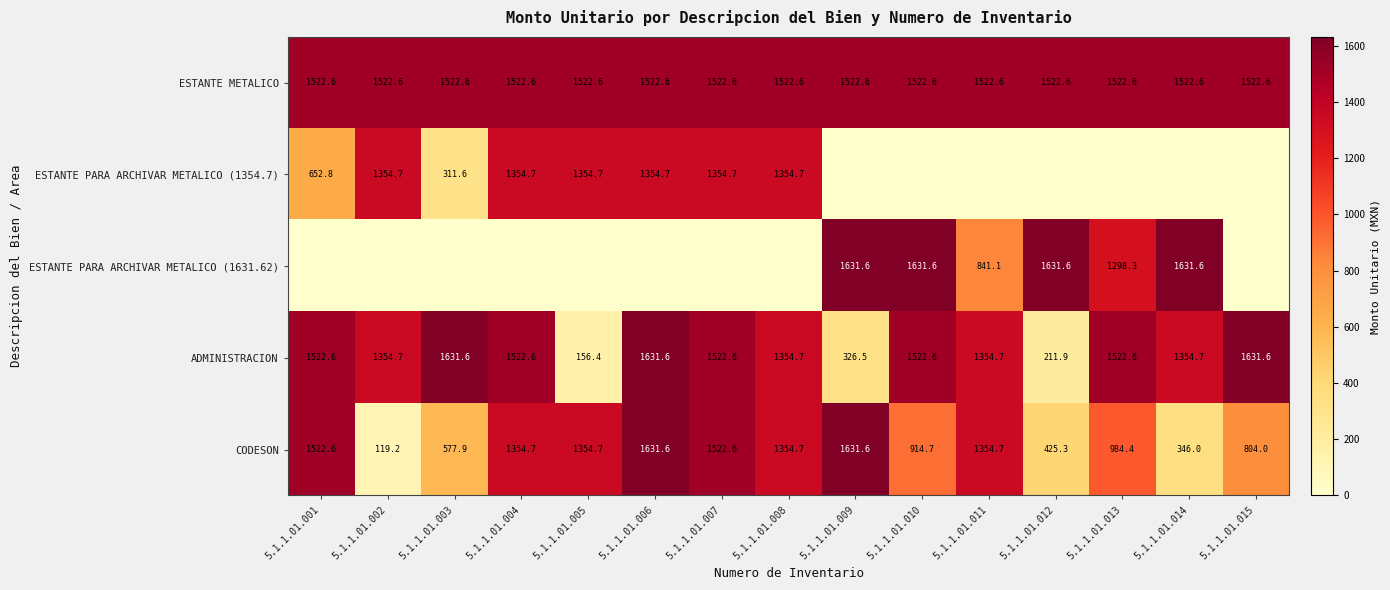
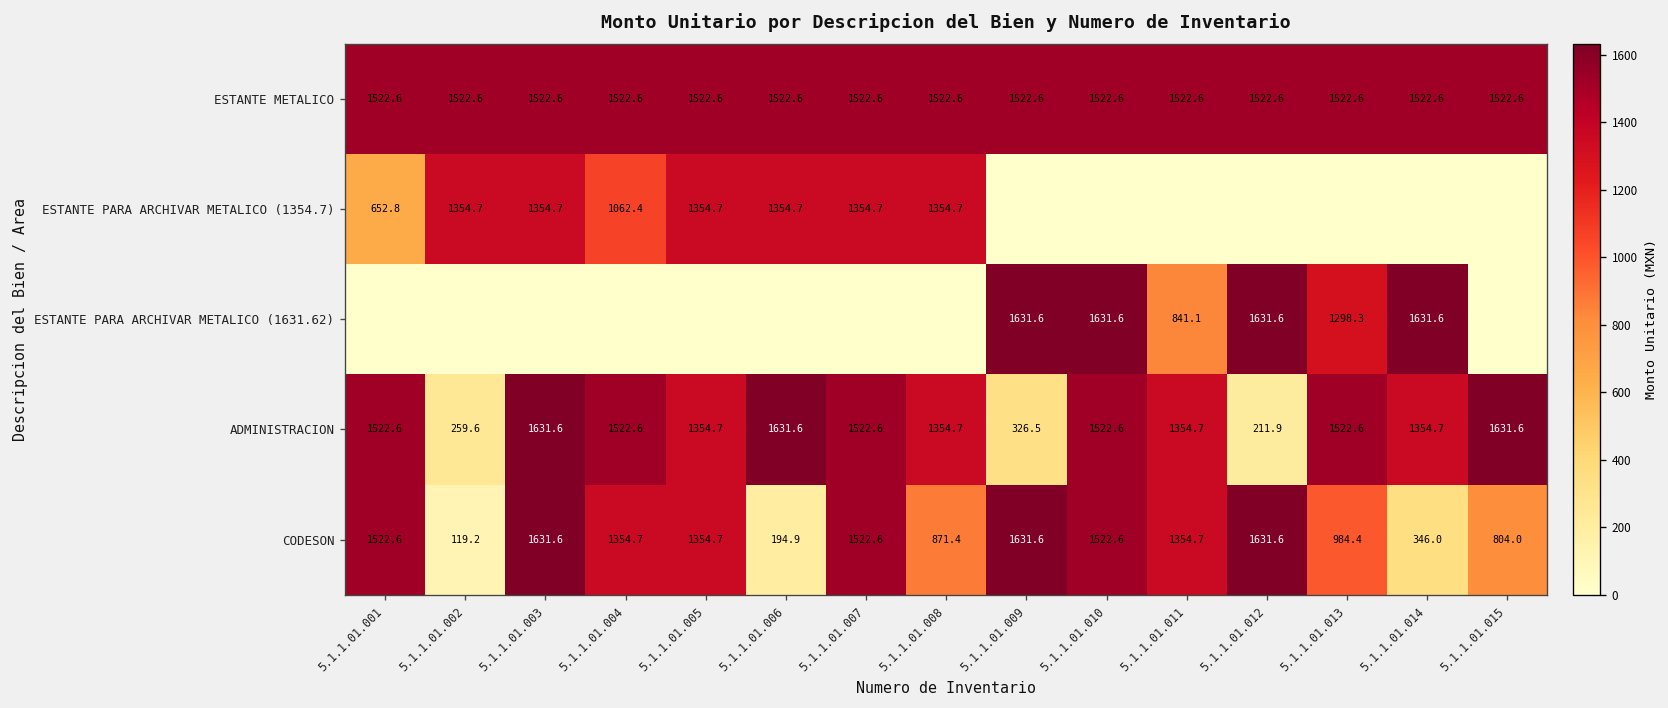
  {
    "ESTANTE METALICO": {
      "5.1.1.01.001": 1522.6,
      "5.1.1.01.002": 1522.6,
      "5.1.1.01.003": 1522.6,
      "5.1.1.01.004": 1522.6,
      "5.1.1.01.005": 1522.6,
      "5.1.1.01.006": 1522.6,
      "5.1.1.01.007": 1522.6,
      "5.1.1.01.008": 1522.6,
      "5.1.1.01.009": 1522.6,
      "5.1.1.01.010": 1522.6,
      "5.1.1.01.011": 1522.6,
      "5.1.1.01.012": 1522.6,
      "5.1.1.01.013": 1522.6,
      "5.1.1.01.014": 1522.6,
      "5.1.1.01.015": 1522.6
    },
    "ESTANTE PARA ARCHIVAR METALICO (1354.7)": {
      "5.1.1.01.001": 652.8,
      "5.1.1.01.002": 1354.7,
-     "5.1.1.01.003": 311.6,
-     "5.1.1.01.004": 1354.7,
+     "5.1.1.01.003": 1354.7,
+     "5.1.1.01.004": 1062.4,
      "5.1.1.01.005": 1354.7,
      "5.1.1.01.006": 1354.7,
      "5.1.1.01.007": 1354.7,
      "5.1.1.01.008": 1354.7
    },
    "ESTANTE PARA ARCHIVAR METALICO (1631.62)": {
      "5.1.1.01.009": 1631.6,
      "5.1.1.01.010": 1631.6,
      "5.1.1.01.011": 841.1,
      "5.1.1.01.012": 1631.6,
      "5.1.1.01.013": 1298.3,
      "5.1.1.01.014": 1631.6
    },
    "ADMINISTRACION": {
      "5.1.1.01.001": 1522.6,
-     "5.1.1.01.002": 1354.7,
+     "5.1.1.01.002": 259.6,
      "5.1.1.01.003": 1631.6,
      "5.1.1.01.004": 1522.6,
-     "5.1.1.01.005": 156.4,
+     "5.1.1.01.005": 1354.7,
      "5.1.1.01.006": 1631.6,
      "5.1.1.01.007": 1522.6,
      "5.1.1.01.008": 1354.7,
      "5.1.1.01.009": 326.5,
      "5.1.1.01.010": 1522.6,
      "5.1.1.01.011": 1354.7,
      "5.1.1.01.012": 211.9,
      "5.1.1.01.013": 1522.6,
      "5.1.1.01.014": 1354.7,
      "5.1.1.01.015": 1631.6
    },
    "CODESON": {
      "5.1.1.01.001": 1522.6,
      "5.1.1.01.002": 119.2,
-     "5.1.1.01.003": 577.9,
+     "5.1.1.01.003": 1631.6,
      "5.1.1.01.004": 1354.7,
      "5.1.1.01.005": 1354.7,
-     "5.1.1.01.006": 1631.6,
+     "5.1.1.01.006": 194.9,
      "5.1.1.01.007": 1522.6,
-     "5.1.1.01.008": 1354.7,
+     "5.1.1.01.008": 871.4,
      "5.1.1.01.009": 1631.6,
-     "5.1.1.01.010": 914.7,
+     "5.1.1.01.010": 1522.6,
      "5.1.1.01.011": 1354.7,
-     "5.1.1.01.012": 425.3,
+     "5.1.1.01.012": 1631.6,
      "5.1.1.01.013": 984.4,
      "5.1.1.01.014": 346.0,
      "5.1.1.01.015": 804.0
    }
  }
